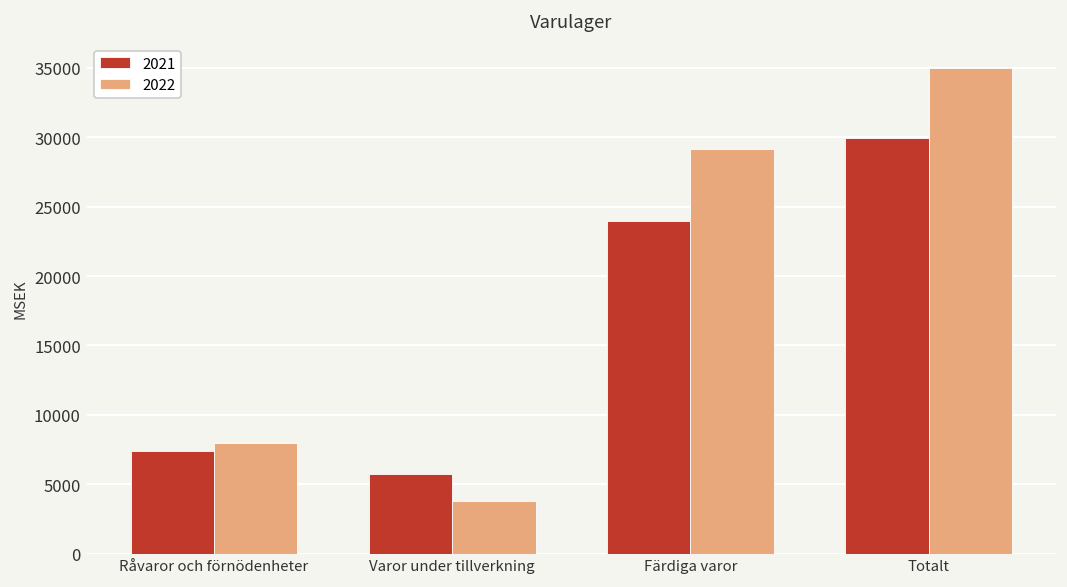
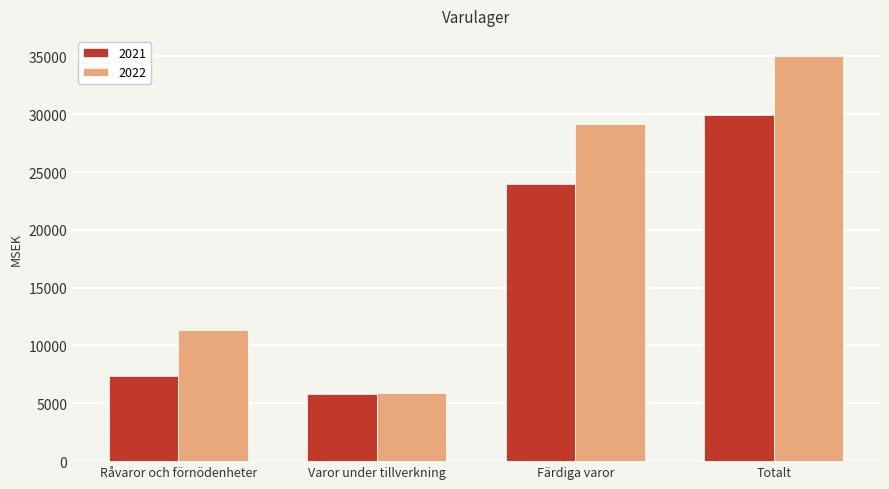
  {
    "2021": {
      "Råvaror och förnödenheter": 7400,
      "Varor under tillverkning": 5800,
      "Färdiga varor": 24000,
      "Totalt": 29900
    },
    "2022": {
-     "Råvaror och förnödenheter": 8000,
-     "Varor under tillverkning": 3800,
+     "Råvaror och förnödenheter": 11300,
+     "Varor under tillverkning": 5900,
      "Färdiga varor": 29200,
      "Totalt": 35000
    }
  }
